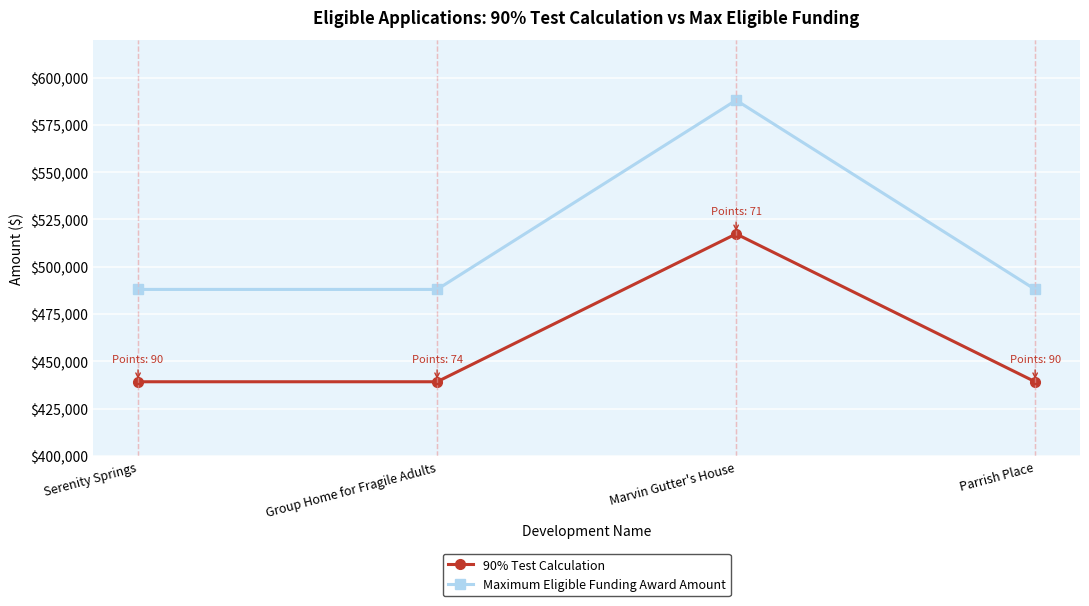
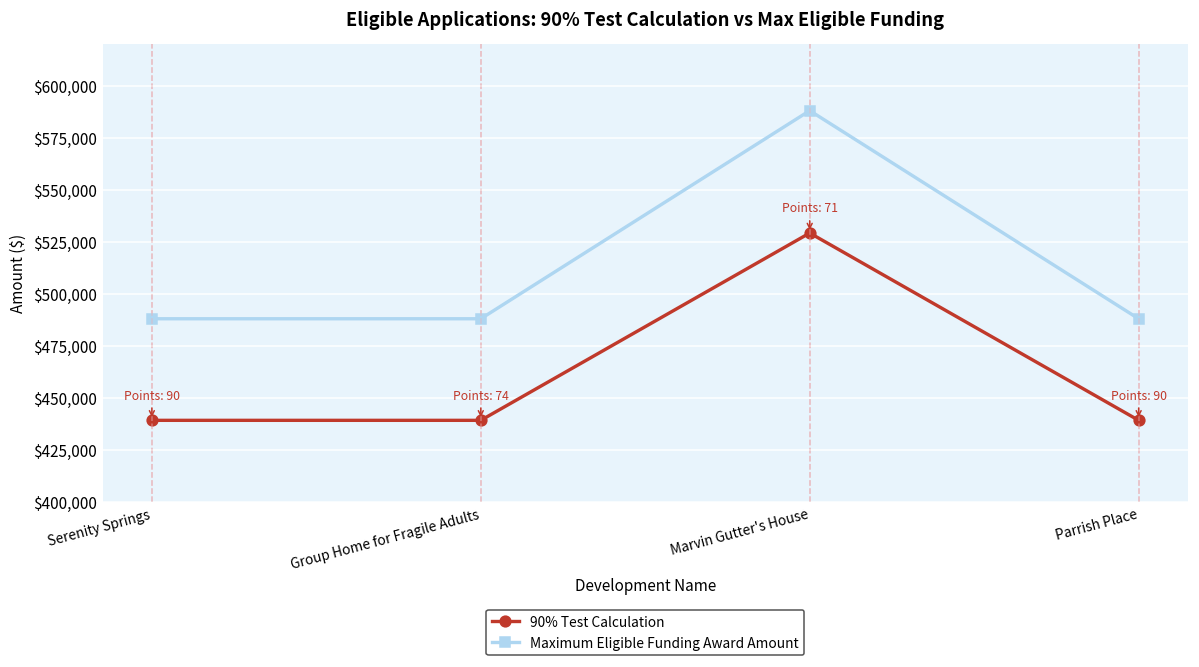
  {
    "90% Test Calculation": {
-     "Marvin Gutter's House": "$517,000"
+     "Marvin Gutter's House": "$529,000"
    },
    "Maximum Eligible Funding Award Amount": {
      "Serenity Springs": "$488,000",
      "Group Home for Fragile Adults": "$488,000",
      "Marvin Gutter's House": "$588,000",
      "Parrish Place": "$488,000"
    }
  }
